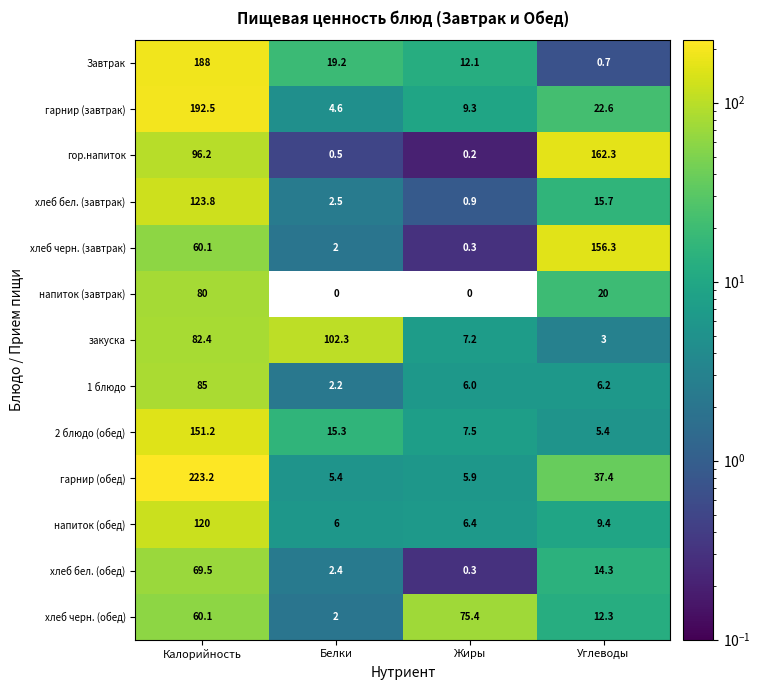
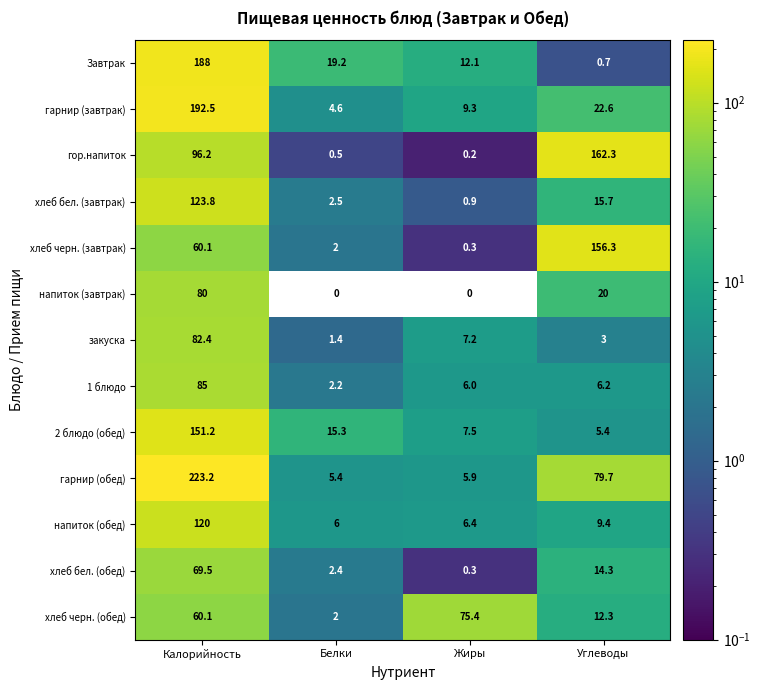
  {
    "Завтрак": {
      "Калорийность": 188,
      "Белки": 19.2,
      "Жиры": 12.1,
      "Углеводы": 0.7
    },
    "гарнир (завтрак)": {
      "Калорийность": 192.5,
      "Белки": 4.6,
      "Жиры": 9.3,
      "Углеводы": 22.6
    },
    "гор.напиток": {
      "Калорийность": 96.2,
      "Белки": 0.5,
      "Жиры": 0.2,
      "Углеводы": 162.3
    },
    "хлеб бел. (завтрак)": {
      "Калорийность": 123.8,
      "Белки": 2.5,
      "Жиры": 0.9,
      "Углеводы": 15.7
    },
    "хлеб черн. (завтрак)": {
      "Калорийность": 60.1,
      "Белки": 2,
      "Жиры": 0.3,
      "Углеводы": 156.3
    },
    "напиток (завтрак)": {
      "Калорийность": 80,
      "Белки": 0,
      "Жиры": 0,
      "Углеводы": 20
    },
    "закуска": {
      "Калорийность": 82.4,
-     "Белки": 102.3,
+     "Белки": 1.4,
      "Жиры": 7.2,
      "Углеводы": 3
    },
    "1 блюдо": {
      "Калорийность": 85,
      "Белки": 2.2,
      "Жиры": 6.0,
      "Углеводы": 6.2
    },
    "2 блюдо (обед)": {
      "Калорийность": 151.2,
      "Белки": 15.3,
      "Жиры": 7.5,
      "Углеводы": 5.4
    },
    "гарнир (обед)": {
      "Калорийность": 223.2,
      "Белки": 5.4,
      "Жиры": 5.9,
-     "Углеводы": 37.4
+     "Углеводы": 79.7
    },
    "напиток (обед)": {
      "Калорийность": 120,
      "Белки": 6,
      "Жиры": 6.4,
      "Углеводы": 9.4
    },
    "хлеб бел. (обед)": {
      "Калорийность": 69.5,
      "Белки": 2.4,
      "Жиры": 0.3,
      "Углеводы": 14.3
    },
    "хлеб черн. (обед)": {
      "Калорийность": 60.1,
      "Белки": 2,
      "Жиры": 75.4,
      "Углеводы": 12.3
    }
  }
